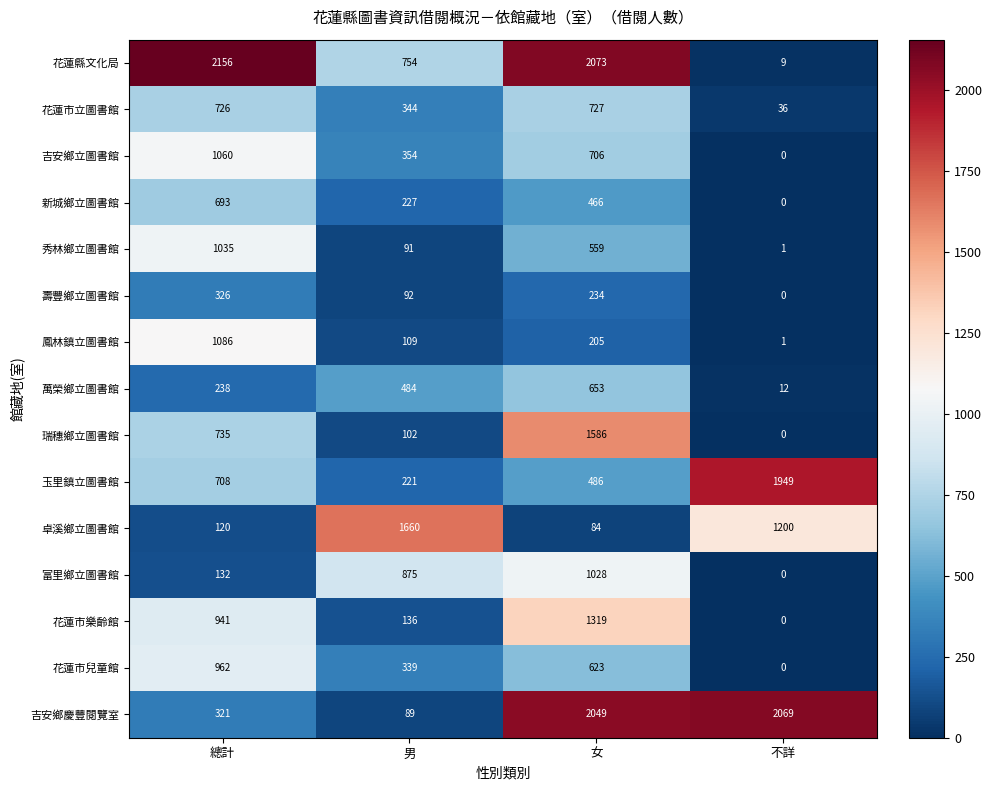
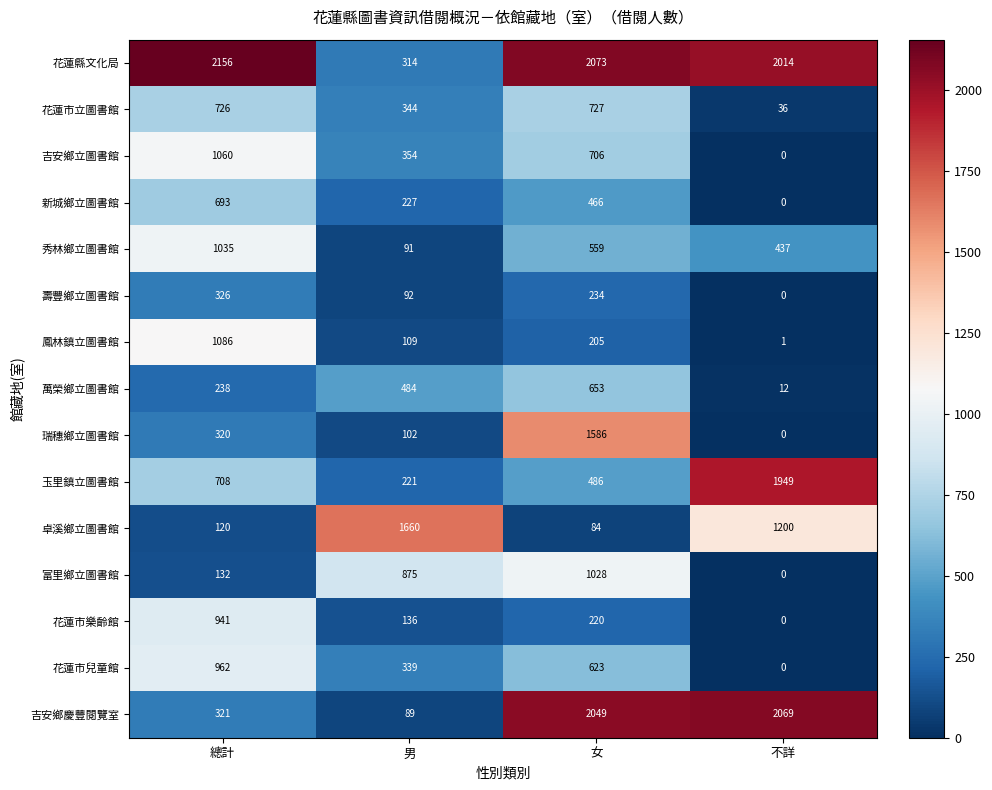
  {
    "花蓮縣文化局": {
      "總計": 2156,
-     "男": 754,
+     "男": 314,
      "女": 2073,
-     "不詳": 9
+     "不詳": 2014
    },
    "花蓮市立圖書館": {
      "總計": 726,
      "男": 344,
      "女": 727,
      "不詳": 36
    },
    "吉安鄉立圖書館": {
      "總計": 1060,
      "男": 354,
      "女": 706,
      "不詳": 0
    },
    "新城鄉立圖書館": {
      "總計": 693,
      "男": 227,
      "女": 466,
      "不詳": 0
    },
    "秀林鄉立圖書館": {
      "總計": 1035,
      "男": 91,
      "女": 559,
-     "不詳": 1
+     "不詳": 437
    },
    "壽豐鄉立圖書館": {
      "總計": 326,
      "男": 92,
      "女": 234,
      "不詳": 0
    },
    "鳳林鎮立圖書館": {
      "總計": 1086,
      "男": 109,
      "女": 205,
      "不詳": 1
    },
    "萬榮鄉立圖書館": {
      "總計": 238,
      "男": 484,
      "女": 653,
      "不詳": 12
    },
    "瑞穗鄉立圖書館": {
-     "總計": 735,
+     "總計": 320,
      "男": 102,
      "女": 1586,
      "不詳": 0
    },
    "玉里鎮立圖書館": {
      "總計": 708,
      "男": 221,
      "女": 486,
      "不詳": 1949
    },
    "卓溪鄉立圖書館": {
      "總計": 120,
      "男": 1660,
      "女": 84,
      "不詳": 1200
    },
    "富里鄉立圖書館": {
      "總計": 132,
      "男": 875,
      "女": 1028,
      "不詳": 0
    },
    "花蓮市樂齡館": {
      "總計": 941,
      "男": 136,
-     "女": 1319,
+     "女": 220,
      "不詳": 0
    },
    "花蓮市兒童館": {
      "總計": 962,
      "男": 339,
      "女": 623,
      "不詳": 0
    },
    "吉安鄉慶豐閱覽室": {
      "總計": 321,
      "男": 89,
      "女": 2049,
      "不詳": 2069
    }
  }
